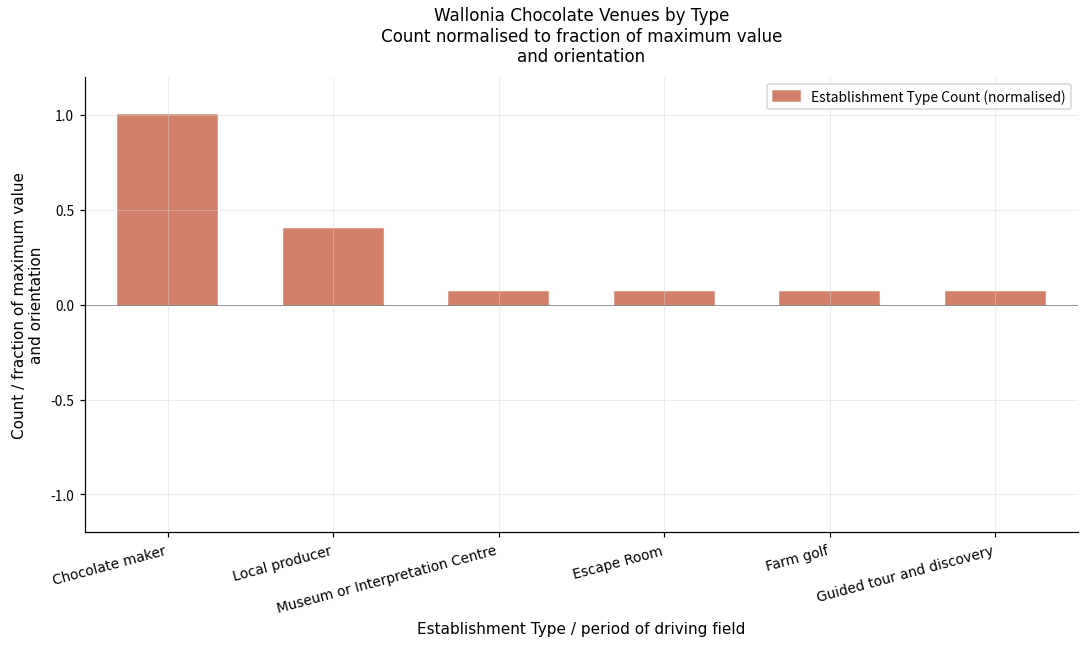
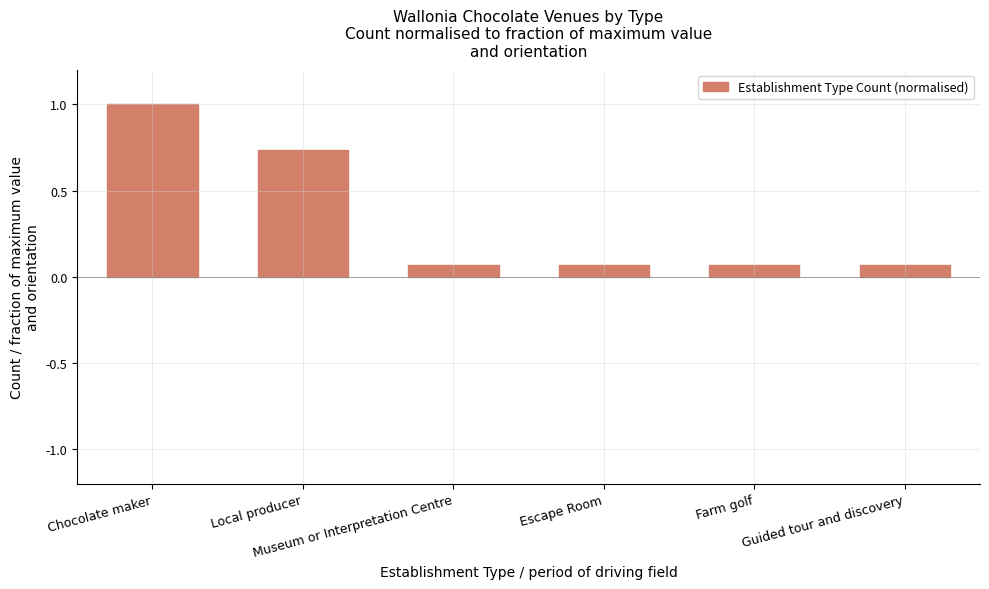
  {
    "Chocolate maker": 1.00,
-   "Local producer": 0.40,
+   "Local producer": 0.73,
    "Museum or Interpretation Centre": 0.07,
    "Escape Room": 0.07,
    "Farm golf": 0.07,
    "Guided tour and discovery": 0.07
  }
